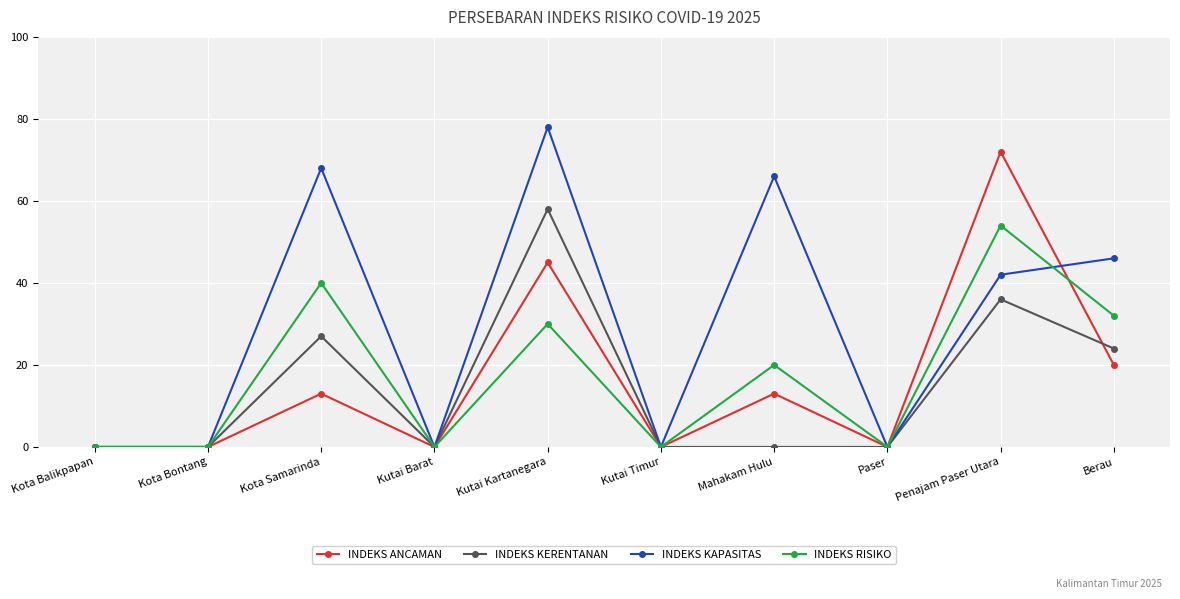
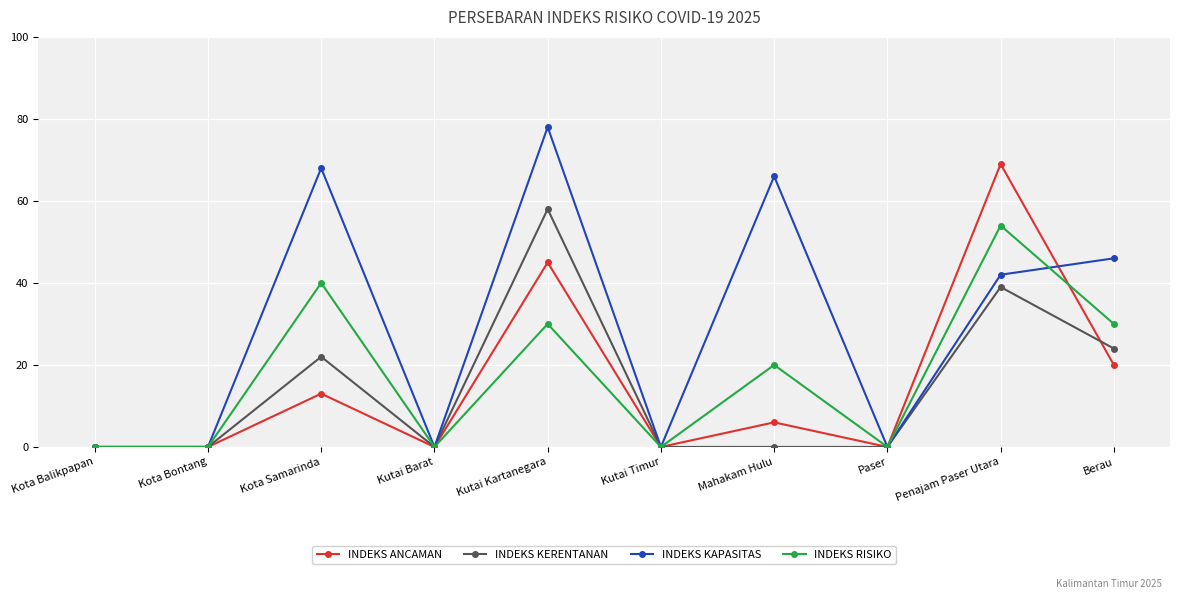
  {
    "INDEKS ANCAMAN": {
      "Kota Samarinda": 13,
      "Kutai Kartanegara": 45,
-     "Mahakam Hulu": 13,
-     "Penajam Paser Utara": 72,
+     "Mahakam Hulu": 6,
+     "Penajam Paser Utara": 69,
      "Berau": 20
    },
    "INDEKS KERENTANAN": {
-     "Kota Samarinda": 27,
+     "Kota Samarinda": 22,
      "Kutai Kartanegara": 58,
      "Mahakam Hulu": 0,
-     "Penajam Paser Utara": 36,
+     "Penajam Paser Utara": 39,
      "Berau": 24
    },
    "INDEKS KAPASITAS": {
      "Kota Samarinda": 68,
      "Kutai Kartanegara": 78,
      "Mahakam Hulu": 66,
      "Penajam Paser Utara": 42,
      "Berau": 46
    },
    "INDEKS RISIKO": {
      "Kota Samarinda": 40,
      "Kutai Kartanegara": 30,
      "Mahakam Hulu": 20,
      "Penajam Paser Utara": 54,
-     "Berau": 32
+     "Berau": 30
    }
  }
